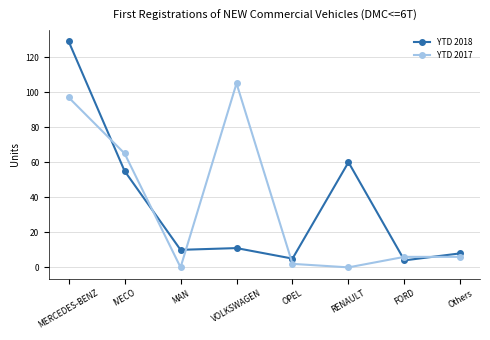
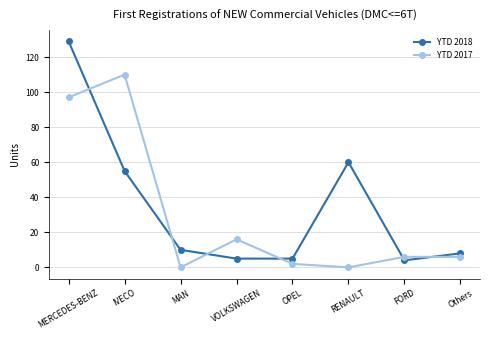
  {
    "YTD 2018": {
      "MERCEDES-BENZ": 129,
      "IVECO": 55,
      "MAN": 10,
-     "VOLKSWAGEN": 11,
+     "VOLKSWAGEN": 5,
      "OPEL": 5,
      "RENAULT": 60,
      "FORD": 4,
      "Others": 8
    },
    "YTD 2017": {
      "MERCEDES-BENZ": 97,
-     "IVECO": 65,
+     "IVECO": 110,
      "MAN": 0,
-     "VOLKSWAGEN": 105,
+     "VOLKSWAGEN": 16,
      "OPEL": 2,
      "RENAULT": 0,
      "FORD": 6,
      "Others": 6
    }
  }
